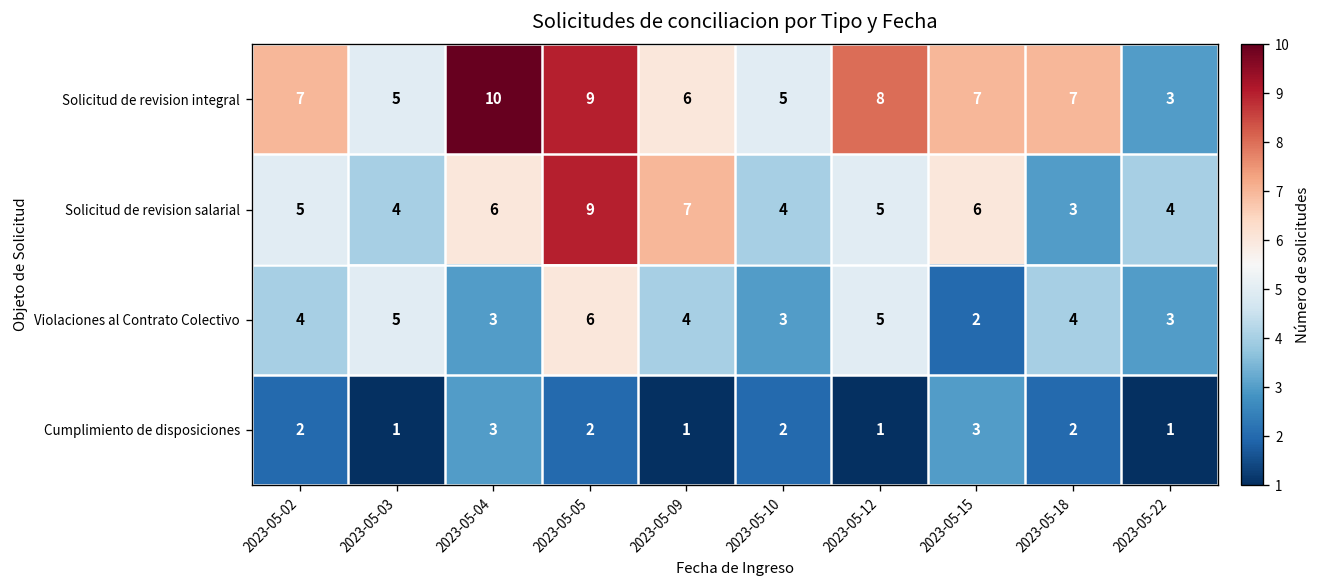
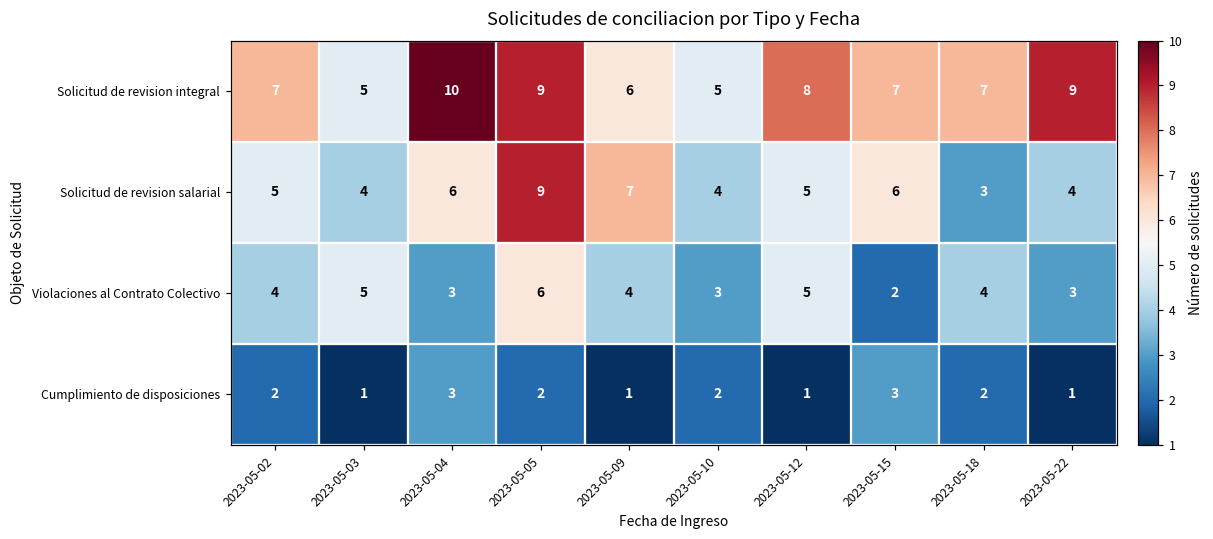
  {
    "Solicitud de revision integral": {
      "2023-05-02": 7,
      "2023-05-03": 5,
      "2023-05-04": 10,
      "2023-05-05": 9,
      "2023-05-09": 6,
      "2023-05-10": 5,
      "2023-05-12": 8,
      "2023-05-15": 7,
      "2023-05-18": 7,
-     "2023-05-22": 3
+     "2023-05-22": 9
    },
    "Solicitud de revision salarial": {
      "2023-05-02": 5,
      "2023-05-03": 4,
      "2023-05-04": 6,
      "2023-05-05": 9,
      "2023-05-09": 7,
      "2023-05-10": 4,
      "2023-05-12": 5,
      "2023-05-15": 6,
      "2023-05-18": 3,
      "2023-05-22": 4
    },
    "Violaciones al Contrato Colectivo": {
      "2023-05-02": 4,
      "2023-05-03": 5,
      "2023-05-04": 3,
      "2023-05-05": 6,
      "2023-05-09": 4,
      "2023-05-10": 3,
      "2023-05-12": 5,
      "2023-05-15": 2,
      "2023-05-18": 4,
      "2023-05-22": 3
    },
    "Cumplimiento de disposiciones": {
      "2023-05-02": 2,
      "2023-05-03": 1,
      "2023-05-04": 3,
      "2023-05-05": 2,
      "2023-05-09": 1,
      "2023-05-10": 2,
      "2023-05-12": 1,
      "2023-05-15": 3,
      "2023-05-18": 2,
      "2023-05-22": 1
    }
  }
